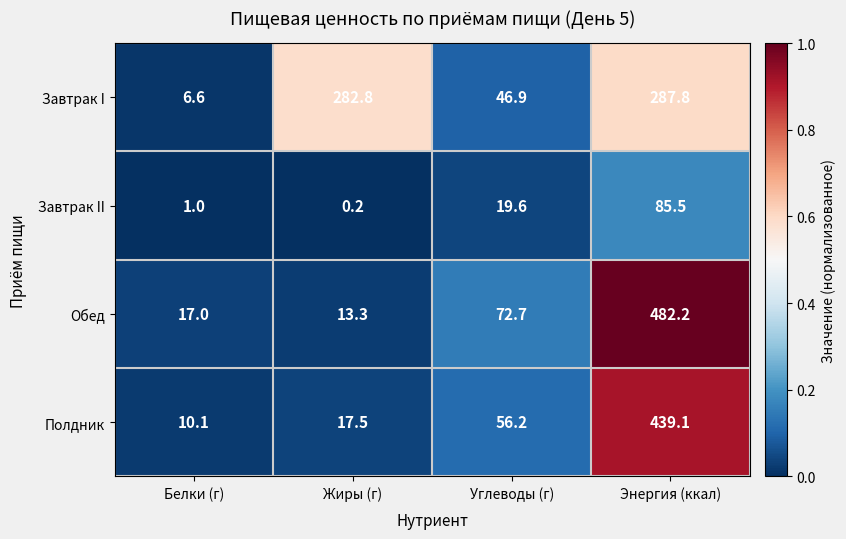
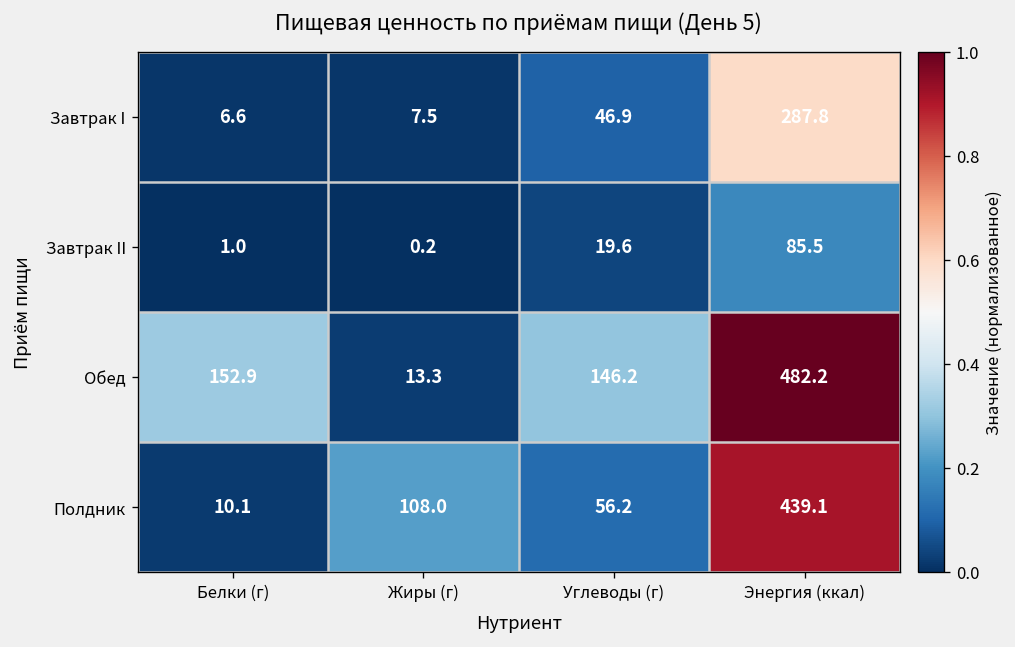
  {
    "Завтрак I": {
      "Белки (г)": 6.6,
-     "Жиры (г)": 282.8,
+     "Жиры (г)": 7.5,
      "Углеводы (г)": 46.9,
      "Энергия (ккал)": 287.8
    },
    "Завтрак II": {
      "Белки (г)": 1.0,
      "Жиры (г)": 0.2,
      "Углеводы (г)": 19.6,
      "Энергия (ккал)": 85.5
    },
    "Обед": {
-     "Белки (г)": 17.0,
+     "Белки (г)": 152.9,
      "Жиры (г)": 13.3,
-     "Углеводы (г)": 72.7,
+     "Углеводы (г)": 146.2,
      "Энергия (ккал)": 482.2
    },
    "Полдник": {
      "Белки (г)": 10.1,
-     "Жиры (г)": 17.5,
+     "Жиры (г)": 108.0,
      "Углеводы (г)": 56.2,
      "Энергия (ккал)": 439.1
    }
  }
